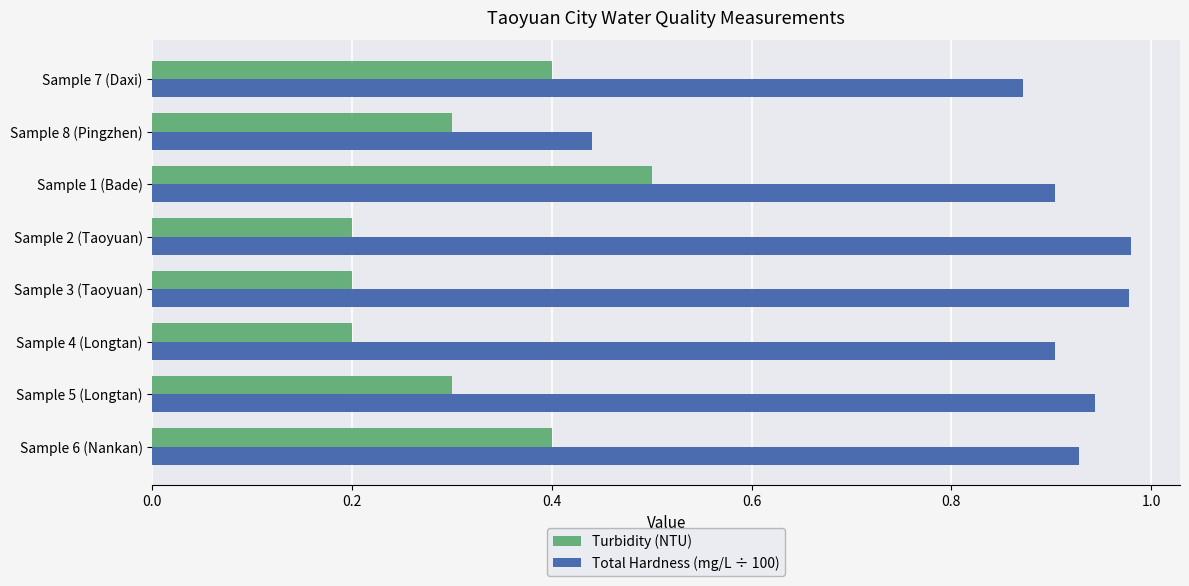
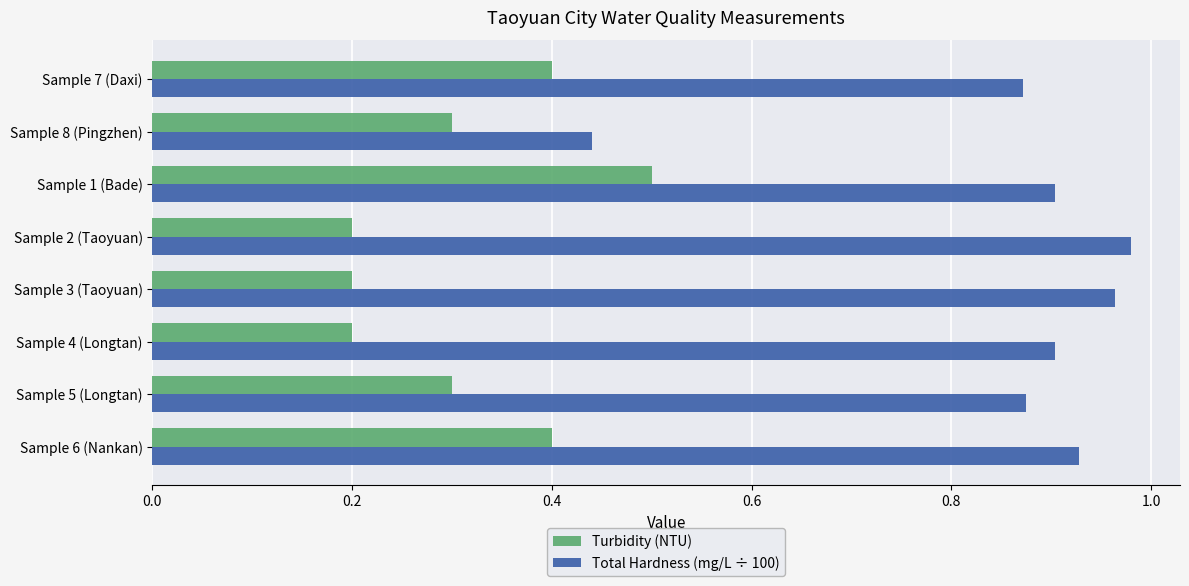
  {
    "Turbidity (NTU)": {
      "Sample 7 (Daxi)": 0.40,
      "Sample 8 (Pingzhen)": 0.30,
      "Sample 1 (Bade)": 0.50,
      "Sample 2 (Taoyuan)": 0.20,
      "Sample 3 (Taoyuan)": 0.20,
      "Sample 4 (Longtan)": 0.20,
      "Sample 5 (Longtan)": 0.30,
      "Sample 6 (Nankan)": 0.40
    },
    "Total Hardness (mg/L ÷ 100)": {
      "Sample 7 (Daxi)": 0.87,
      "Sample 8 (Pingzhen)": 0.44,
      "Sample 1 (Bade)": 0.90,
      "Sample 2 (Taoyuan)": 0.98,
-     "Sample 3 (Taoyuan)": 0.98,
+     "Sample 3 (Taoyuan)": 0.96,
      "Sample 4 (Longtan)": 0.90,
-     "Sample 5 (Longtan)": 0.94,
+     "Sample 5 (Longtan)": 0.88,
      "Sample 6 (Nankan)": 0.93
    }
  }
